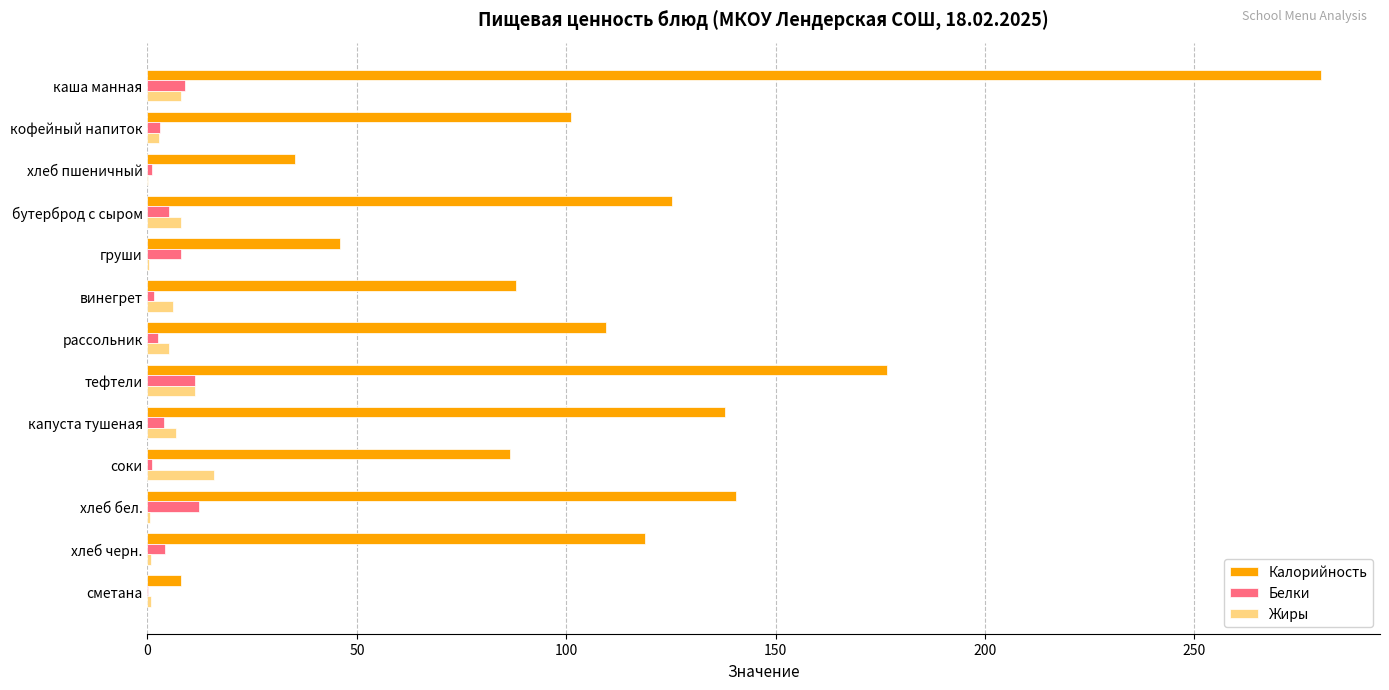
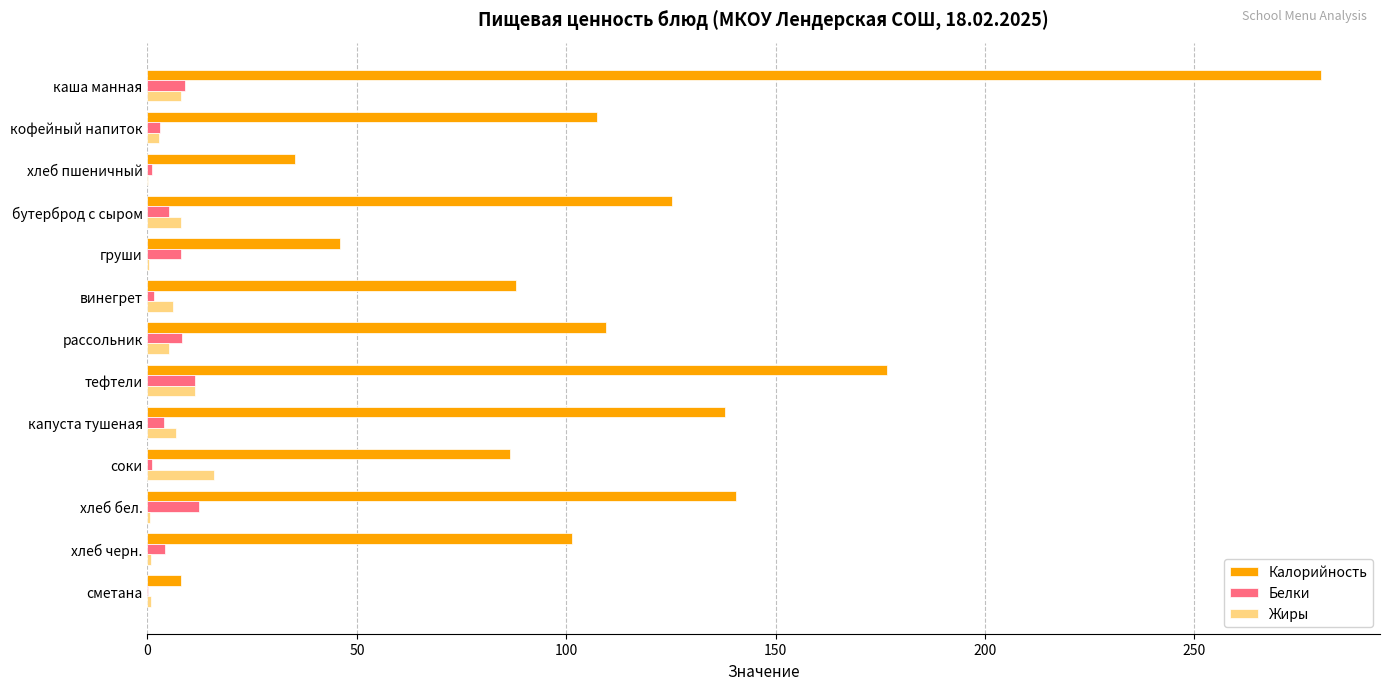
  {
    "Калорийность": {
      "каша манная": 280,
-     "кофейный напиток": 101,
+     "кофейный напиток": 107,
      "хлеб пшеничный": 35,
      "бутерброд с сыром": 125,
      "груши": 46,
      "винегрет": 88,
      "рассольник": 109,
      "тефтели": 177,
      "капуста тушеная": 138,
      "соки": 87,
      "хлеб бел.": 141,
-     "хлеб черн.": 119,
+     "хлеб черн.": 101,
      "сметана": 8
    },
    "Белки": {
      "каша манная": 9,
      "кофейный напиток": 3,
      "хлеб пшеничный": 1,
      "бутерброд с сыром": 5,
      "груши": 8,
      "винегрет": 2,
-     "рассольник": 3,
+     "рассольник": 8,
      "тефтели": 11,
      "капуста тушеная": 4,
      "соки": 1,
      "хлеб бел.": 12,
      "хлеб черн.": 4
    },
    "Жиры": {
      "каша манная": 8,
      "кофейный напиток": 3,
      "бутерброд с сыром": 8,
      "винегрет": 6,
      "рассольник": 5,
      "тефтели": 11,
      "капуста тушеная": 7,
      "соки": 16,
      "хлеб черн.": 1,
      "сметана": 1
    }
  }
